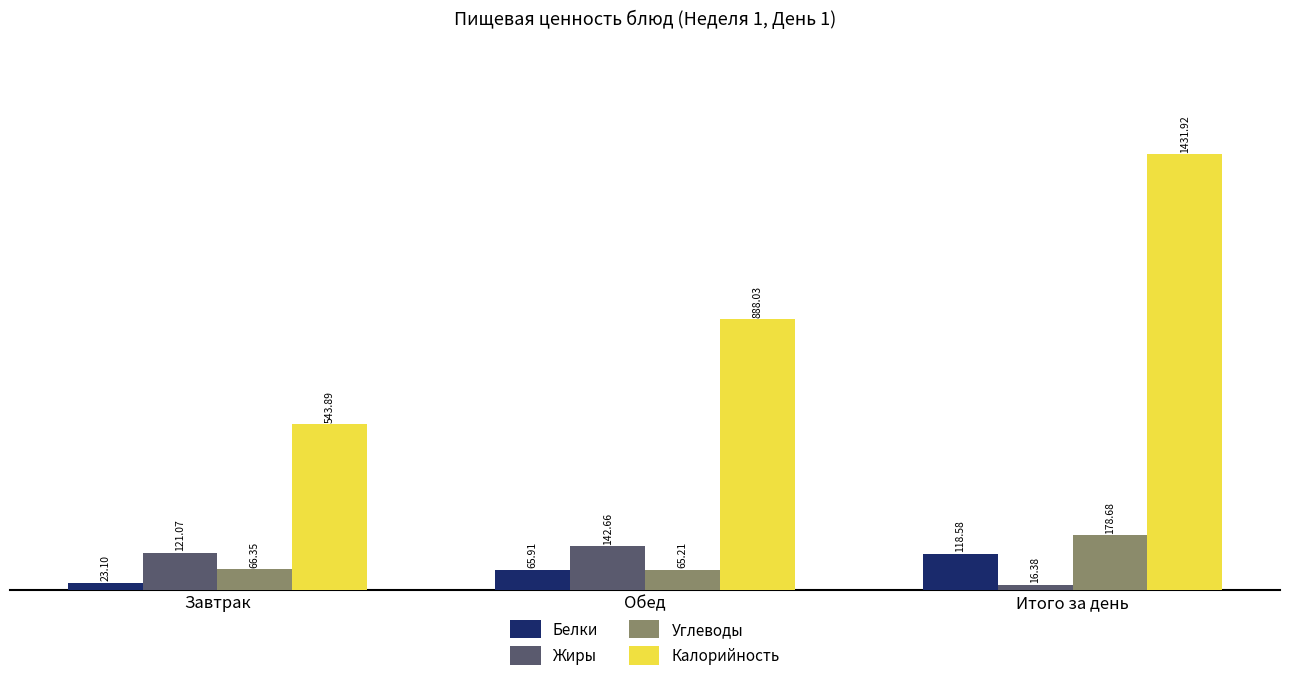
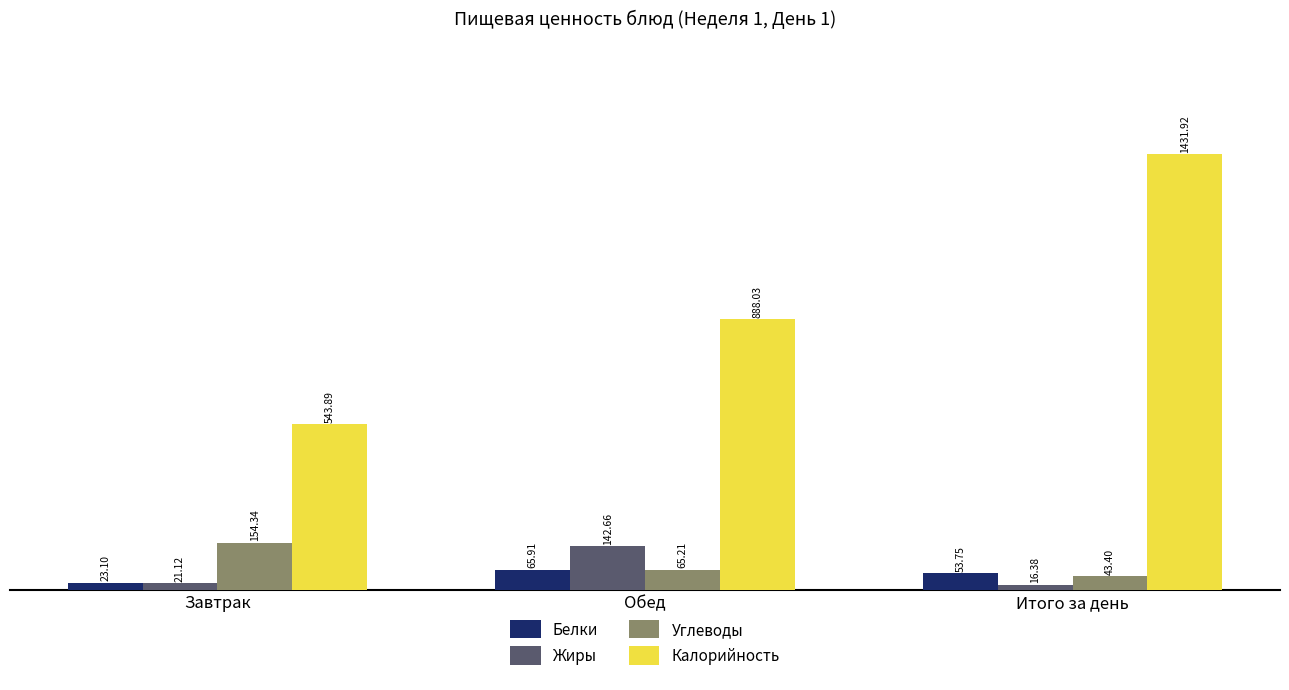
  {
    "Белки": {
      "Завтрак": 23.10,
      "Обед": 65.91,
-     "Итого за день": 118.58
+     "Итого за день": 53.75
    },
    "Жиры": {
-     "Завтрак": 121.07,
+     "Завтрак": 21.12,
      "Обед": 142.66,
      "Итого за день": 16.38
    },
    "Углеводы": {
-     "Завтрак": 66.35,
+     "Завтрак": 154.34,
      "Обед": 65.21,
-     "Итого за день": 178.68
+     "Итого за день": 43.40
    },
    "Калорийность": {
      "Завтрак": 543.89,
      "Обед": 888.03,
      "Итого за день": 1431.92
    }
  }
